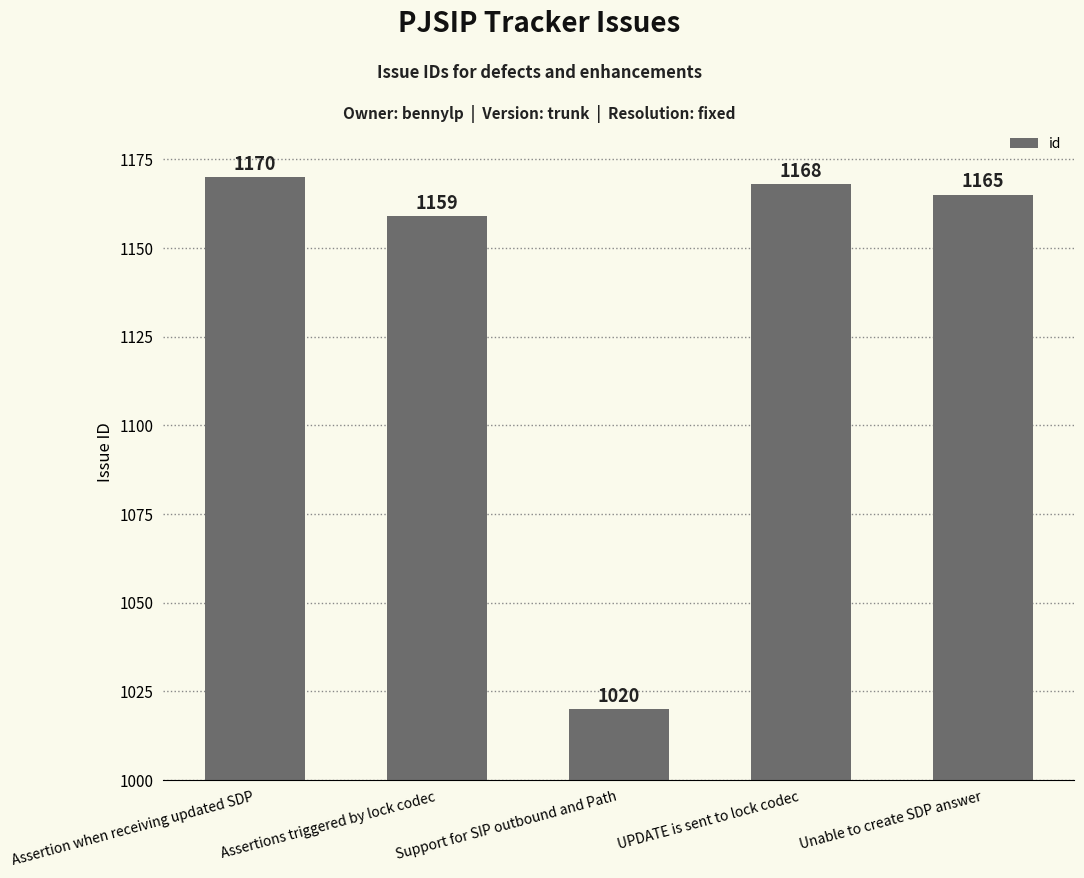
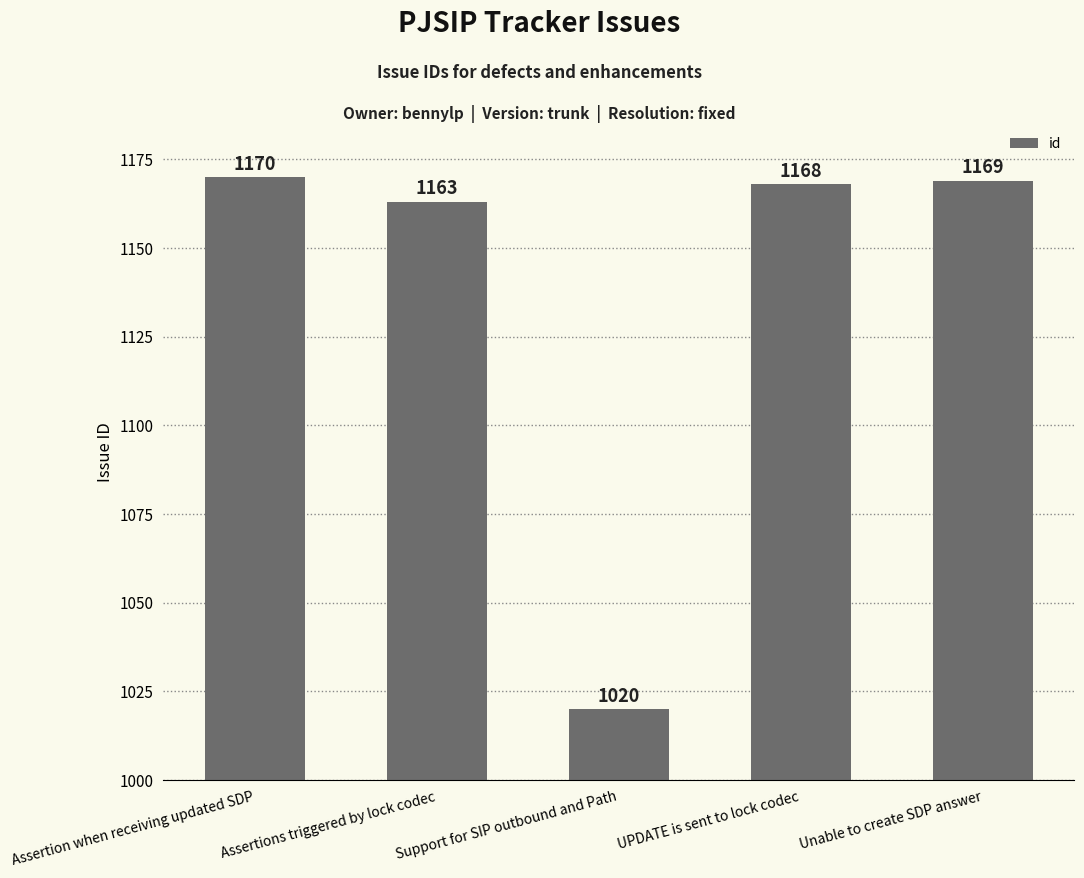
  {
    "Assertion when receiving updated SDP": 1170,
-   "Assertions triggered by lock codec": 1159,
+   "Assertions triggered by lock codec": 1163,
    "Support for SIP outbound and Path": 1020,
    "UPDATE is sent to lock codec": 1168,
-   "Unable to create SDP answer": 1165
+   "Unable to create SDP answer": 1169
  }
